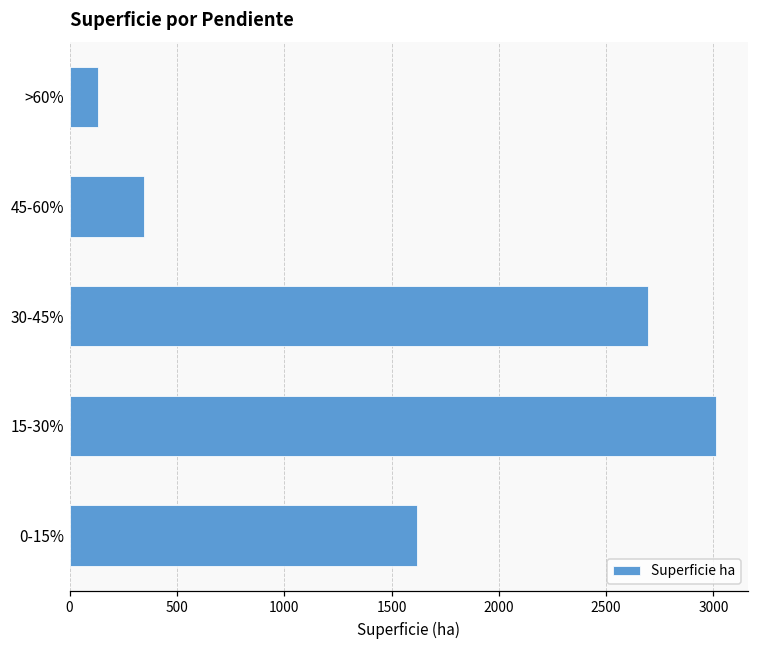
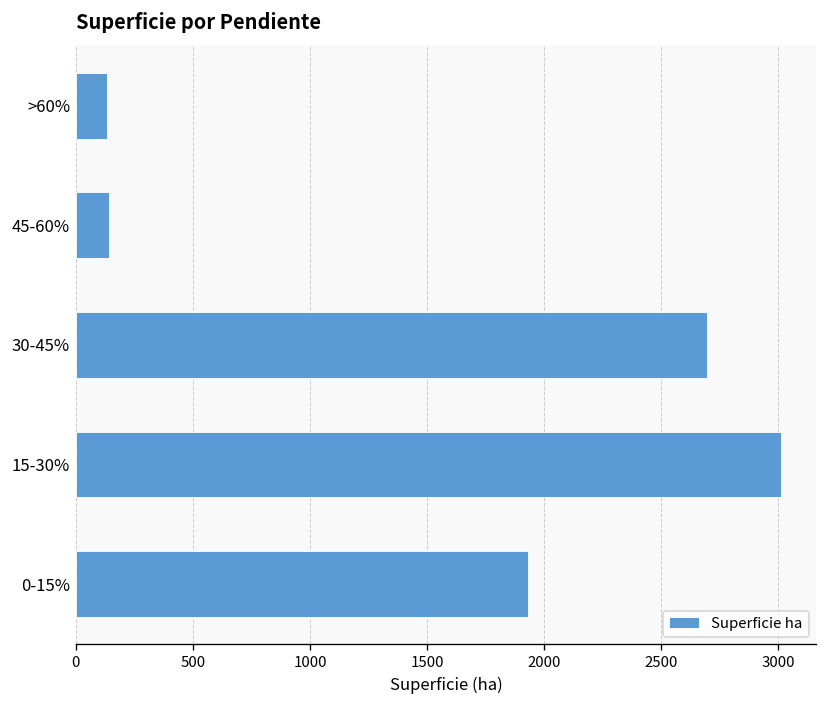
  {
    ">60%": 130,
-   "45-60%": 350,
+   "45-60%": 140,
    "30-45%": 2700,
    "15-30%": 3010,
-   "0-15%": 1620
+   "0-15%": 1930
  }
